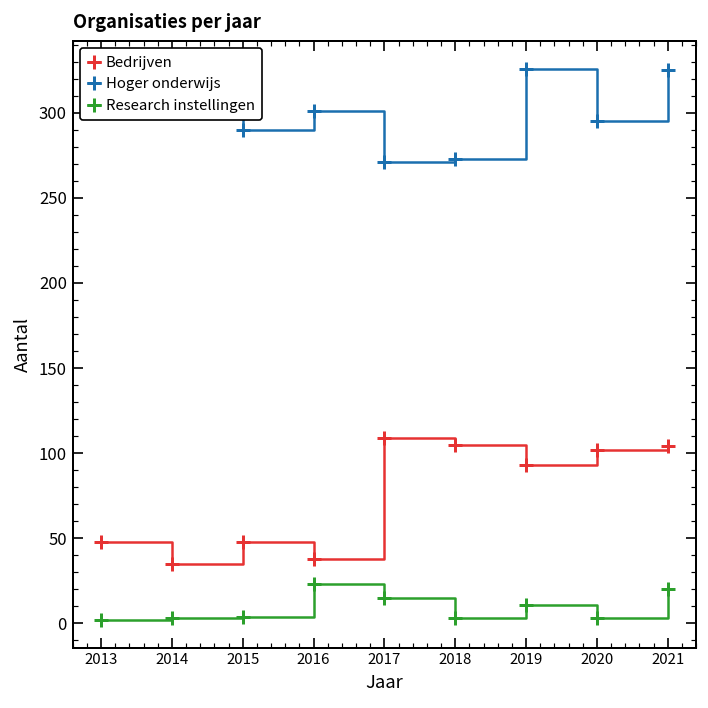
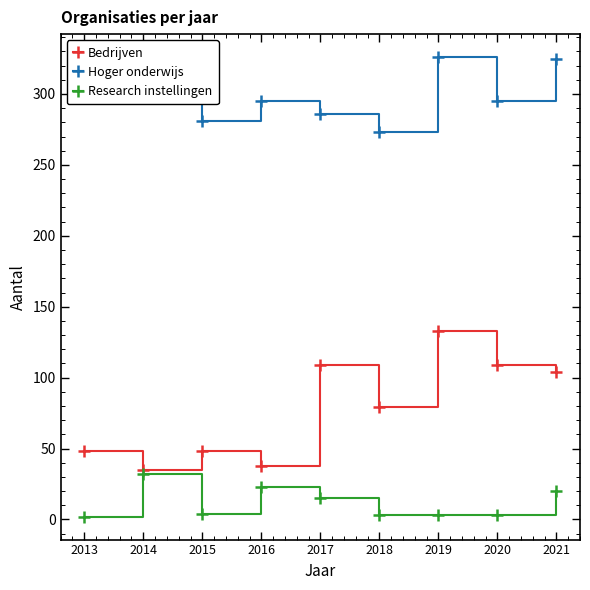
  {
    "Bedrijven": {
      "2013": 48,
      "2014": 35,
      "2015": 48,
      "2016": 38,
      "2017": 109,
-     "2018": 105,
-     "2019": 93,
-     "2020": 102,
+     "2018": 79,
+     "2019": 133,
+     "2020": 109,
      "2021": 104
    },
    "Hoger onderwijs": {
-     "2015": 290,
-     "2016": 301,
-     "2017": 271,
+     "2015": 281,
+     "2016": 295,
+     "2017": 286,
      "2018": 273,
      "2019": 326,
      "2020": 295,
      "2021": 325
    },
    "Research instellingen": {
      "2013": 2,
-     "2014": 3,
+     "2014": 32,
      "2015": 4,
      "2016": 23,
      "2017": 15,
      "2018": 3,
-     "2019": 11,
+     "2019": 3,
      "2020": 3,
      "2021": 20
    }
  }
